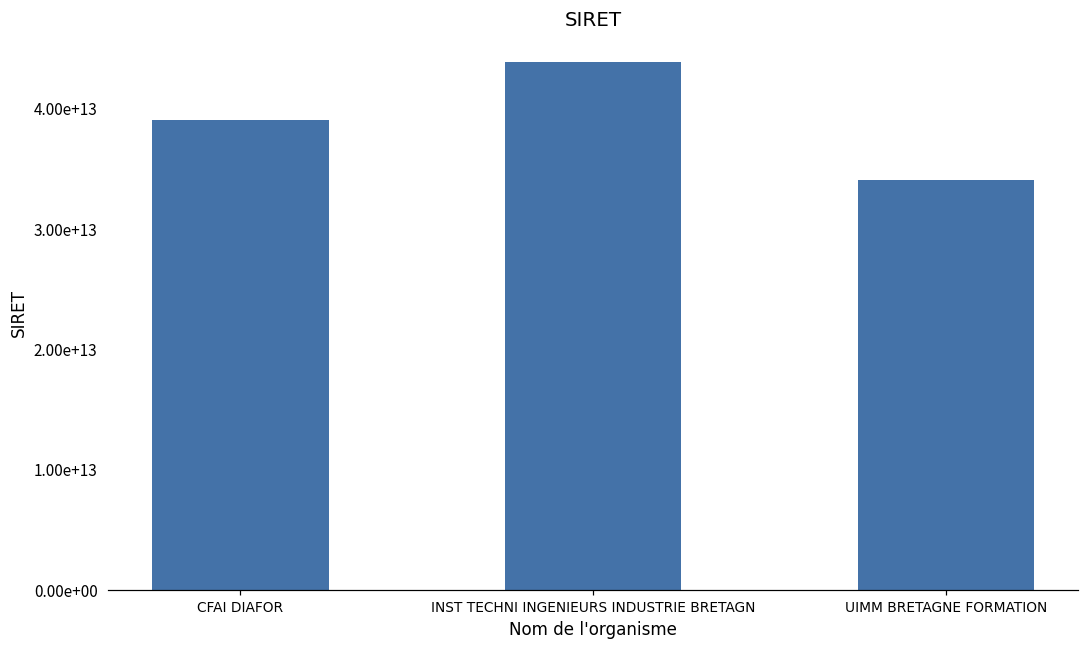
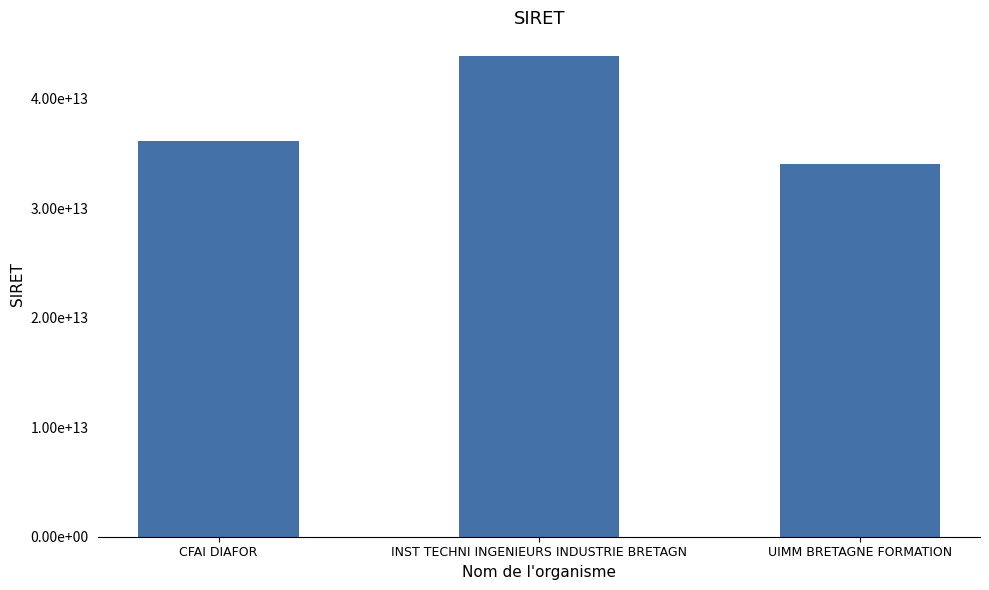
  {
-   "CFAI DIAFOR": 39000000000000,
+   "CFAI DIAFOR": 36200000000000,
    "INST TECHNI INGENIEURS INDUSTRIE BRETAGN": 43900000000000,
    "UIMM BRETAGNE FORMATION": 34000000000000
  }
